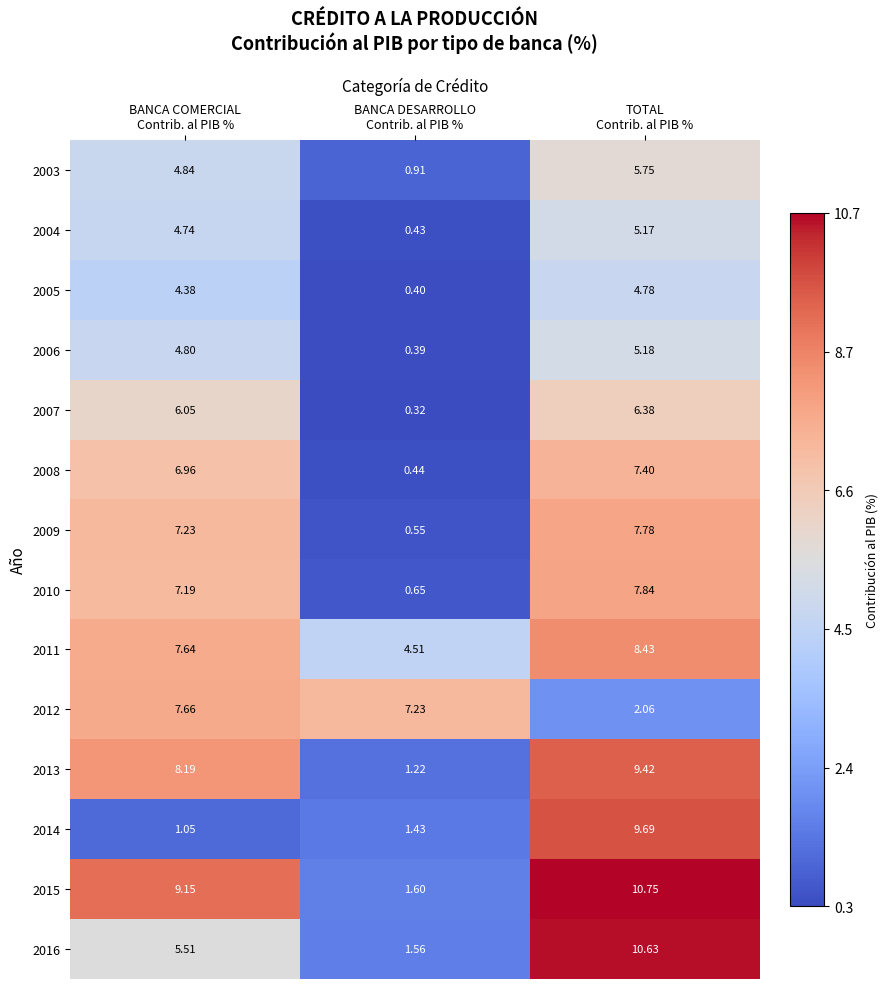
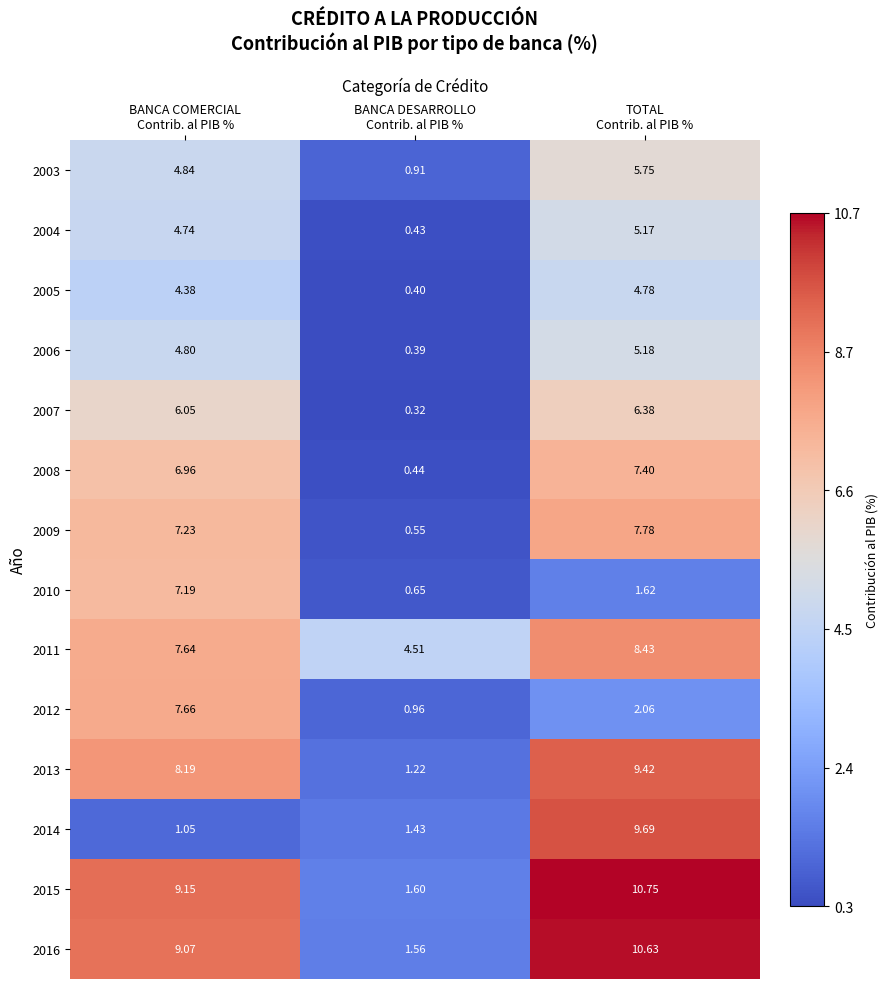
  {
    "2003": {
      "BANCA COMERCIAL Contrib. al PIB %": 4.84,
      "BANCA DESARROLLO Contrib. al PIB %": 0.91,
      "TOTAL Contrib. al PIB %": 5.75
    },
    "2004": {
      "BANCA COMERCIAL Contrib. al PIB %": 4.74,
      "BANCA DESARROLLO Contrib. al PIB %": 0.43,
      "TOTAL Contrib. al PIB %": 5.17
    },
    "2005": {
      "BANCA COMERCIAL Contrib. al PIB %": 4.38,
      "BANCA DESARROLLO Contrib. al PIB %": 0.40,
      "TOTAL Contrib. al PIB %": 4.78
    },
    "2006": {
      "BANCA COMERCIAL Contrib. al PIB %": 4.80,
      "BANCA DESARROLLO Contrib. al PIB %": 0.39,
      "TOTAL Contrib. al PIB %": 5.18
    },
    "2007": {
      "BANCA COMERCIAL Contrib. al PIB %": 6.05,
      "BANCA DESARROLLO Contrib. al PIB %": 0.32,
      "TOTAL Contrib. al PIB %": 6.38
    },
    "2008": {
      "BANCA COMERCIAL Contrib. al PIB %": 6.96,
      "BANCA DESARROLLO Contrib. al PIB %": 0.44,
      "TOTAL Contrib. al PIB %": 7.40
    },
    "2009": {
      "BANCA COMERCIAL Contrib. al PIB %": 7.23,
      "BANCA DESARROLLO Contrib. al PIB %": 0.55,
      "TOTAL Contrib. al PIB %": 7.78
    },
    "2010": {
      "BANCA COMERCIAL Contrib. al PIB %": 7.19,
      "BANCA DESARROLLO Contrib. al PIB %": 0.65,
-     "TOTAL Contrib. al PIB %": 7.84
+     "TOTAL Contrib. al PIB %": 1.62
    },
    "2011": {
      "BANCA COMERCIAL Contrib. al PIB %": 7.64,
      "BANCA DESARROLLO Contrib. al PIB %": 4.51,
      "TOTAL Contrib. al PIB %": 8.43
    },
    "2012": {
      "BANCA COMERCIAL Contrib. al PIB %": 7.66,
-     "BANCA DESARROLLO Contrib. al PIB %": 7.23,
+     "BANCA DESARROLLO Contrib. al PIB %": 0.96,
      "TOTAL Contrib. al PIB %": 2.06
    },
    "2013": {
      "BANCA COMERCIAL Contrib. al PIB %": 8.19,
      "BANCA DESARROLLO Contrib. al PIB %": 1.22,
      "TOTAL Contrib. al PIB %": 9.42
    },
    "2014": {
      "BANCA COMERCIAL Contrib. al PIB %": 1.05,
      "BANCA DESARROLLO Contrib. al PIB %": 1.43,
      "TOTAL Contrib. al PIB %": 9.69
    },
    "2015": {
      "BANCA COMERCIAL Contrib. al PIB %": 9.15,
      "BANCA DESARROLLO Contrib. al PIB %": 1.60,
      "TOTAL Contrib. al PIB %": 10.75
    },
    "2016": {
-     "BANCA COMERCIAL Contrib. al PIB %": 5.51,
+     "BANCA COMERCIAL Contrib. al PIB %": 9.07,
      "BANCA DESARROLLO Contrib. al PIB %": 1.56,
      "TOTAL Contrib. al PIB %": 10.63
    }
  }
